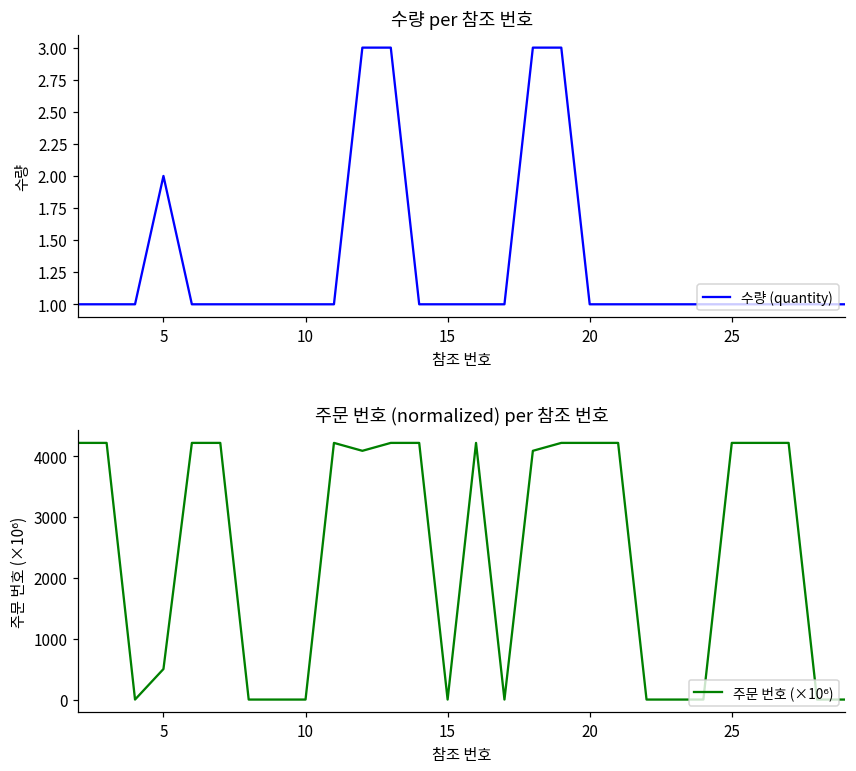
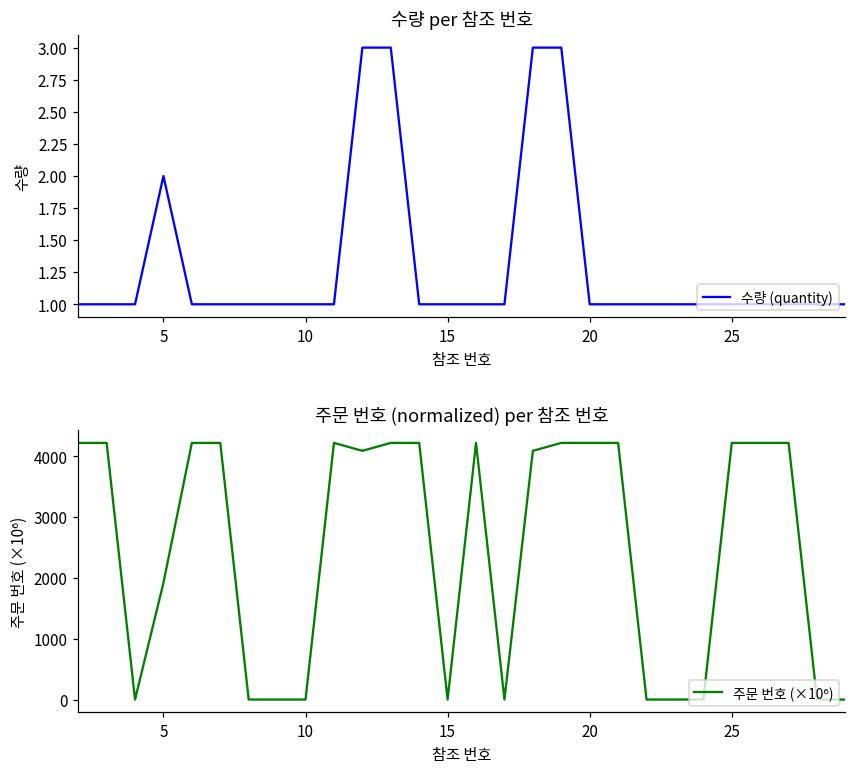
  {
    "수량 per 참조 번호": {
      "5": 2.00,
      "10": 1.00,
      "15": 1.00,
      "20": 1.00
    },
    "주문 번호 (normalized) per 참조 번호": {
-     "5": 500,
+     "5": 1900,
      "10": 0,
      "15": 0,
      "20": 4200,
      "25": 4200
    }
  }
